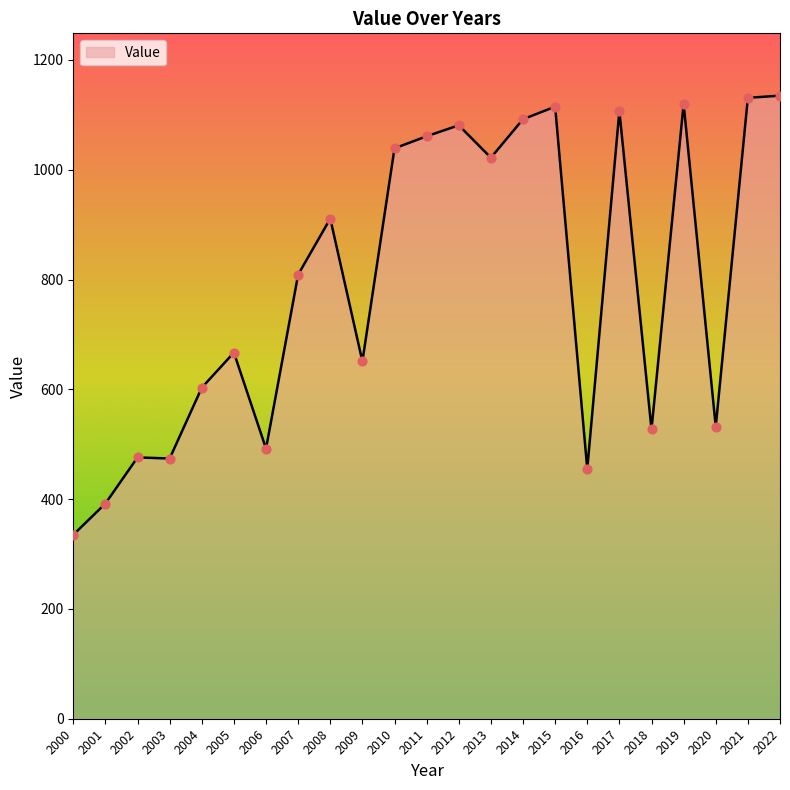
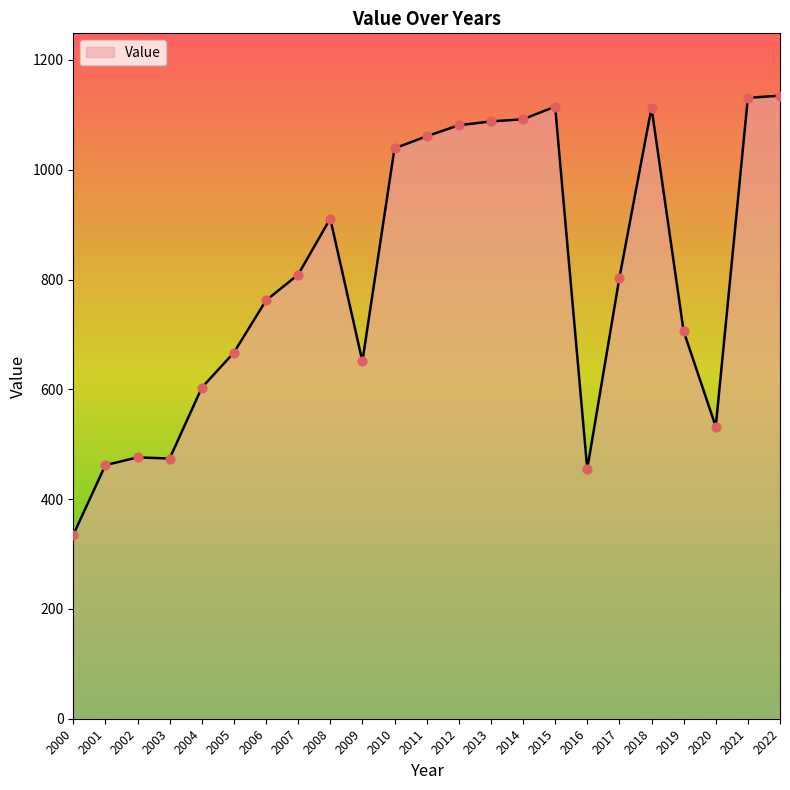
  {
    "2000": 340,
-   "2001": 390,
+   "2001": 460,
    "2002": 480,
    "2003": 470,
    "2004": 600,
    "2005": 670,
-   "2006": 490,
+   "2006": 760,
    "2007": 810,
    "2008": 910,
    "2009": 650,
    "2010": 1040,
    "2011": 1060,
    "2012": 1080,
-   "2013": 1020,
+   "2013": 1090,
    "2014": 1090,
    "2015": 1120,
    "2016": 460,
-   "2017": 1110,
-   "2018": 530,
-   "2019": 1120,
+   "2017": 800,
+   "2018": 1110,
+   "2019": 710,
    "2020": 530,
    "2021": 1130,
    "2022": 1140
  }
